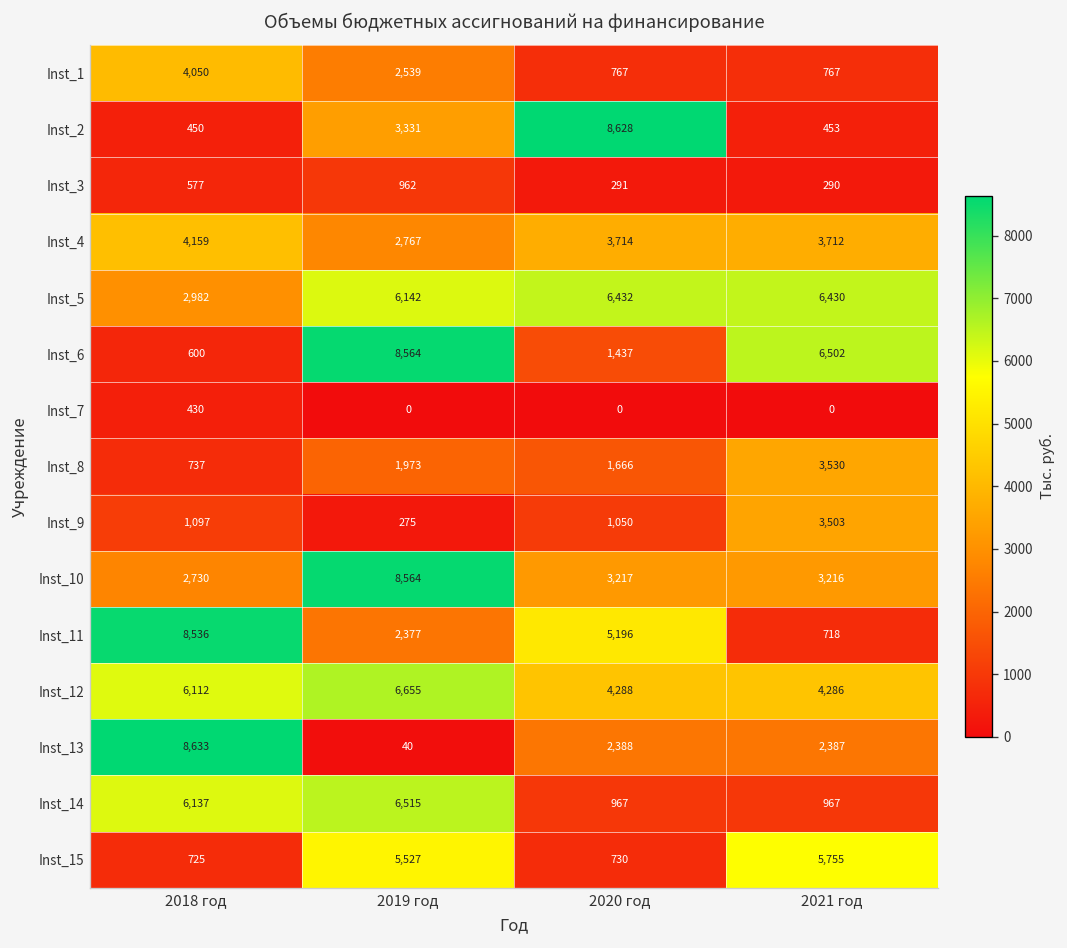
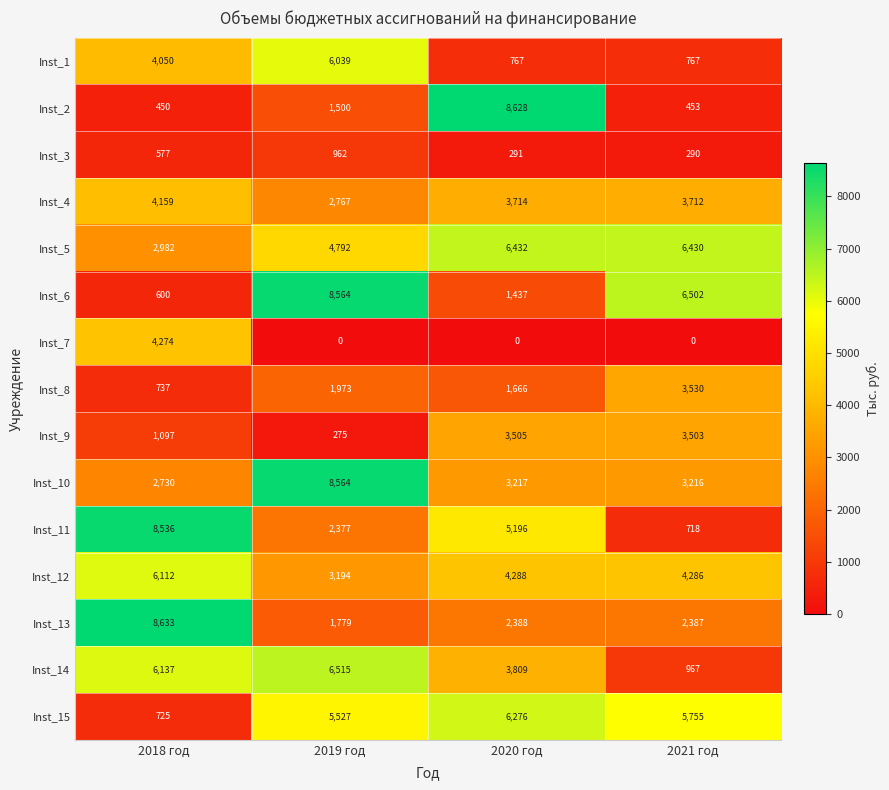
  {
    "Inst_1": {
      "2018 год": "4,050",
-     "2019 год": "2,539",
+     "2019 год": "6,039",
      "2020 год": "767",
      "2021 год": "767"
    },
    "Inst_2": {
      "2018 год": "450",
-     "2019 год": "3,331",
+     "2019 год": "1,500",
      "2020 год": "8,628",
      "2021 год": "453"
    },
    "Inst_3": {
      "2018 год": "577",
      "2019 год": "962",
      "2020 год": "291",
      "2021 год": "290"
    },
    "Inst_4": {
      "2018 год": "4,159",
      "2019 год": "2,767",
      "2020 год": "3,714",
      "2021 год": "3,712"
    },
    "Inst_5": {
      "2018 год": "2,982",
-     "2019 год": "6,142",
+     "2019 год": "4,792",
      "2020 год": "6,432",
      "2021 год": "6,430"
    },
    "Inst_6": {
      "2018 год": "600",
      "2019 год": "8,564",
      "2020 год": "1,437",
      "2021 год": "6,502"
    },
    "Inst_7": {
-     "2018 год": "430",
+     "2018 год": "4,274",
      "2019 год": "0",
      "2020 год": "0",
      "2021 год": "0"
    },
    "Inst_8": {
      "2018 год": "737",
      "2019 год": "1,973",
      "2020 год": "1,666",
      "2021 год": "3,530"
    },
    "Inst_9": {
      "2018 год": "1,097",
      "2019 год": "275",
-     "2020 год": "1,050",
+     "2020 год": "3,505",
      "2021 год": "3,503"
    },
    "Inst_10": {
      "2018 год": "2,730",
      "2019 год": "8,564",
      "2020 год": "3,217",
      "2021 год": "3,216"
    },
    "Inst_11": {
      "2018 год": "8,536",
      "2019 год": "2,377",
      "2020 год": "5,196",
      "2021 год": "718"
    },
    "Inst_12": {
      "2018 год": "6,112",
-     "2019 год": "6,655",
+     "2019 год": "3,194",
      "2020 год": "4,288",
      "2021 год": "4,286"
    },
    "Inst_13": {
      "2018 год": "8,633",
-     "2019 год": "40",
+     "2019 год": "1,779",
      "2020 год": "2,388",
      "2021 год": "2,387"
    },
    "Inst_14": {
      "2018 год": "6,137",
      "2019 год": "6,515",
-     "2020 год": "967",
+     "2020 год": "3,809",
      "2021 год": "967"
    },
    "Inst_15": {
      "2018 год": "725",
      "2019 год": "5,527",
-     "2020 год": "730",
+     "2020 год": "6,276",
      "2021 год": "5,755"
    }
  }
